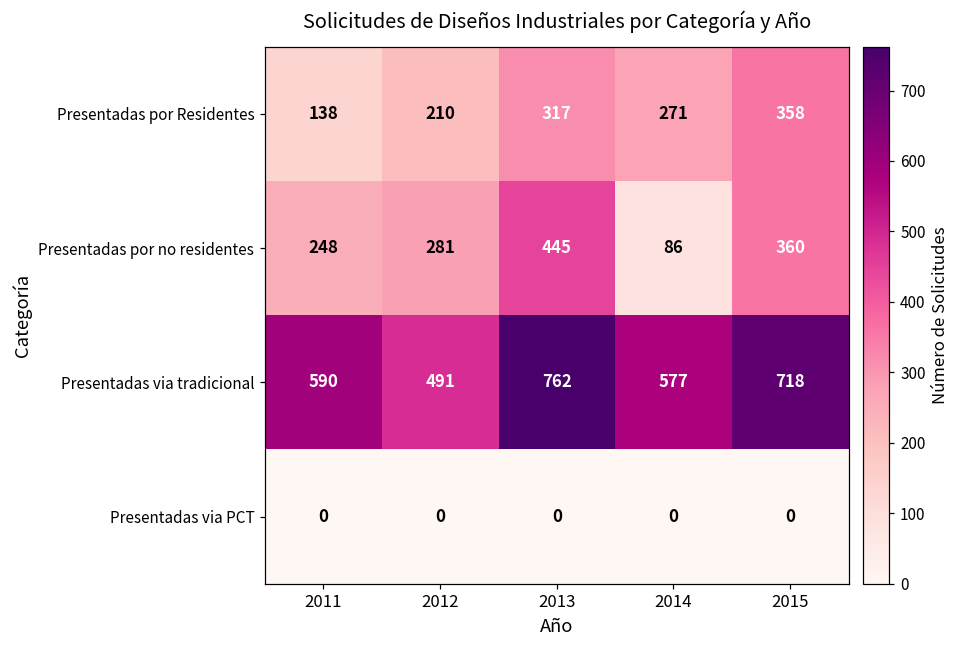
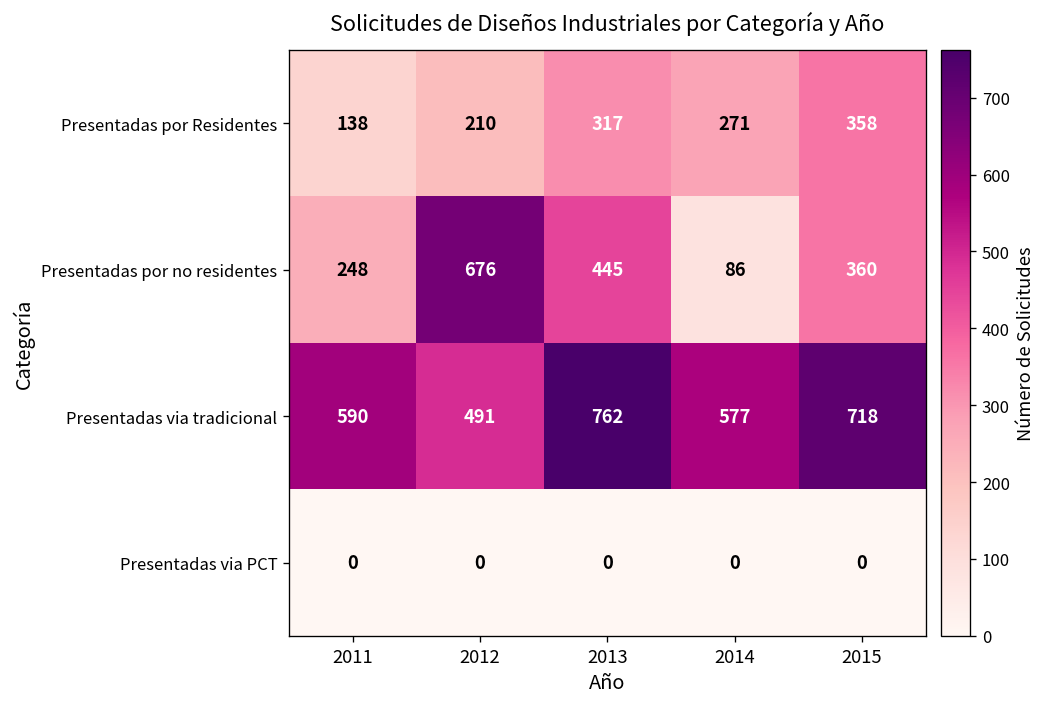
  {
    "Presentadas por Residentes": {
      "2011": 138,
      "2012": 210,
      "2013": 317,
      "2014": 271,
      "2015": 358
    },
    "Presentadas por no residentes": {
      "2011": 248,
-     "2012": 281,
+     "2012": 676,
      "2013": 445,
      "2014": 86,
      "2015": 360
    },
    "Presentadas via tradicional": {
      "2011": 590,
      "2012": 491,
      "2013": 762,
      "2014": 577,
      "2015": 718
    },
    "Presentadas via PCT": {
      "2011": 0,
      "2012": 0,
      "2013": 0,
      "2014": 0,
      "2015": 0
    }
  }
